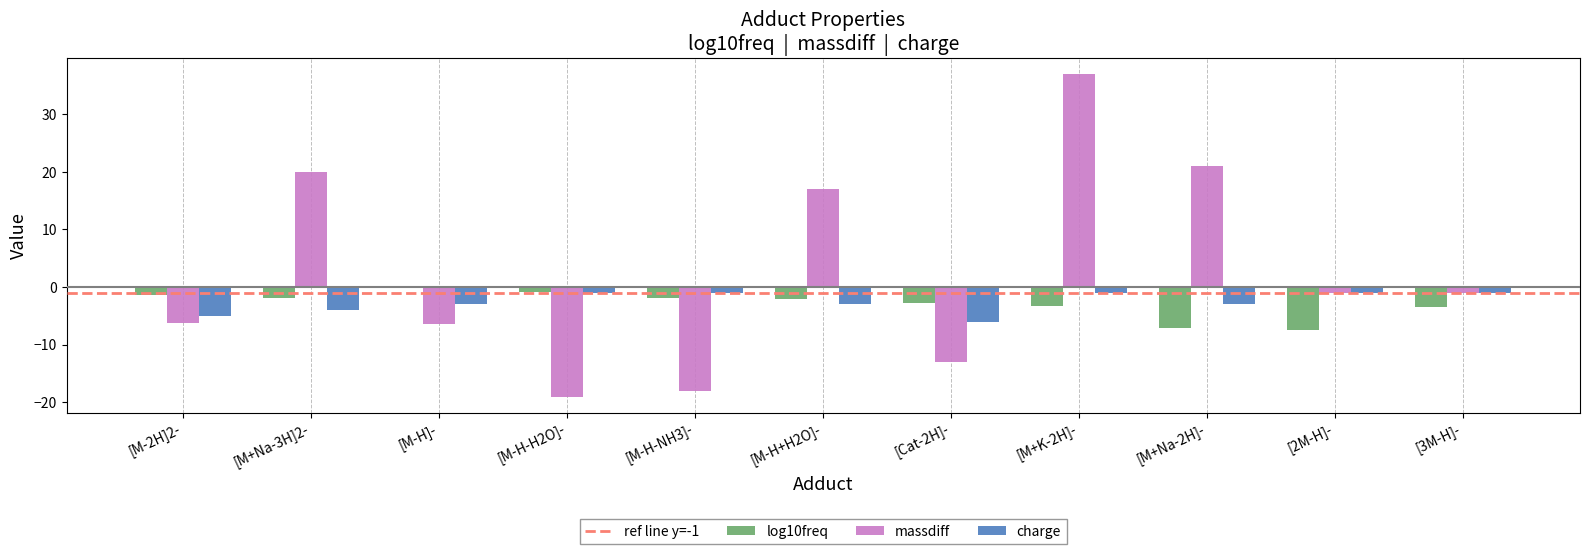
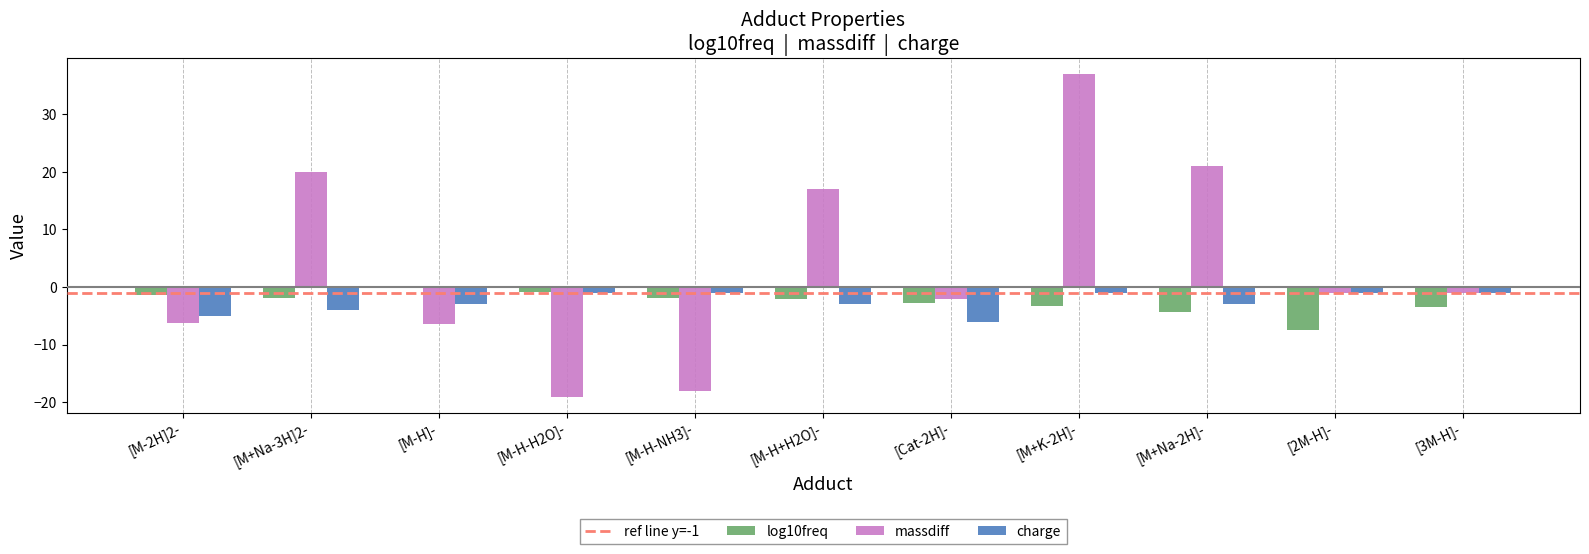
  {
    "log10freq": {
      "[M-2H]2-": -1,
      "[M+Na-3H]2-": -2,
      "[M-H-H2O]-": -1,
      "[M-H-NH3]-": -2,
      "[M-H+H2O]-": -2,
      "[Cat-2H]-": -3,
      "[M+K-2H]-": -3,
-     "[M+Na-2H]-": -7,
+     "[M+Na-2H]-": -4,
      "[2M-H]-": -7,
      "[3M-H]-": -3
    },
    "massdiff": {
      "[M-2H]2-": -6,
      "[M+Na-3H]2-": 20,
      "[M-H]-": -6,
      "[M-H-H2O]-": -19,
      "[M-H-NH3]-": -18,
      "[M-H+H2O]-": 17,
-     "[Cat-2H]-": -13,
+     "[Cat-2H]-": -2,
      "[M+K-2H]-": 37,
      "[M+Na-2H]-": 21,
      "[2M-H]-": -1,
      "[3M-H]-": -1
    },
    "charge": {
      "[M-2H]2-": -5,
      "[M+Na-3H]2-": -4,
      "[M-H]-": -3,
      "[M-H-H2O]-": -1,
      "[M-H-NH3]-": -1,
      "[M-H+H2O]-": -3,
      "[Cat-2H]-": -6,
      "[M+K-2H]-": -1,
      "[M+Na-2H]-": -3,
      "[2M-H]-": -1,
      "[3M-H]-": -1
    }
  }
